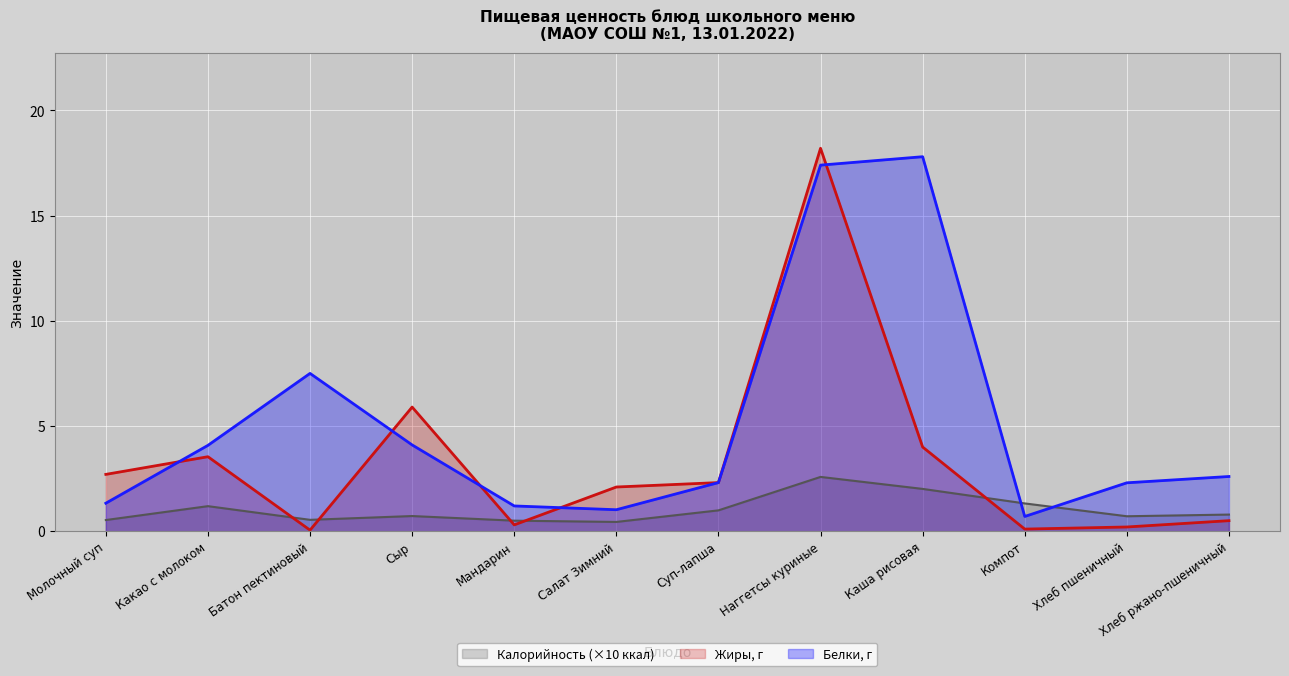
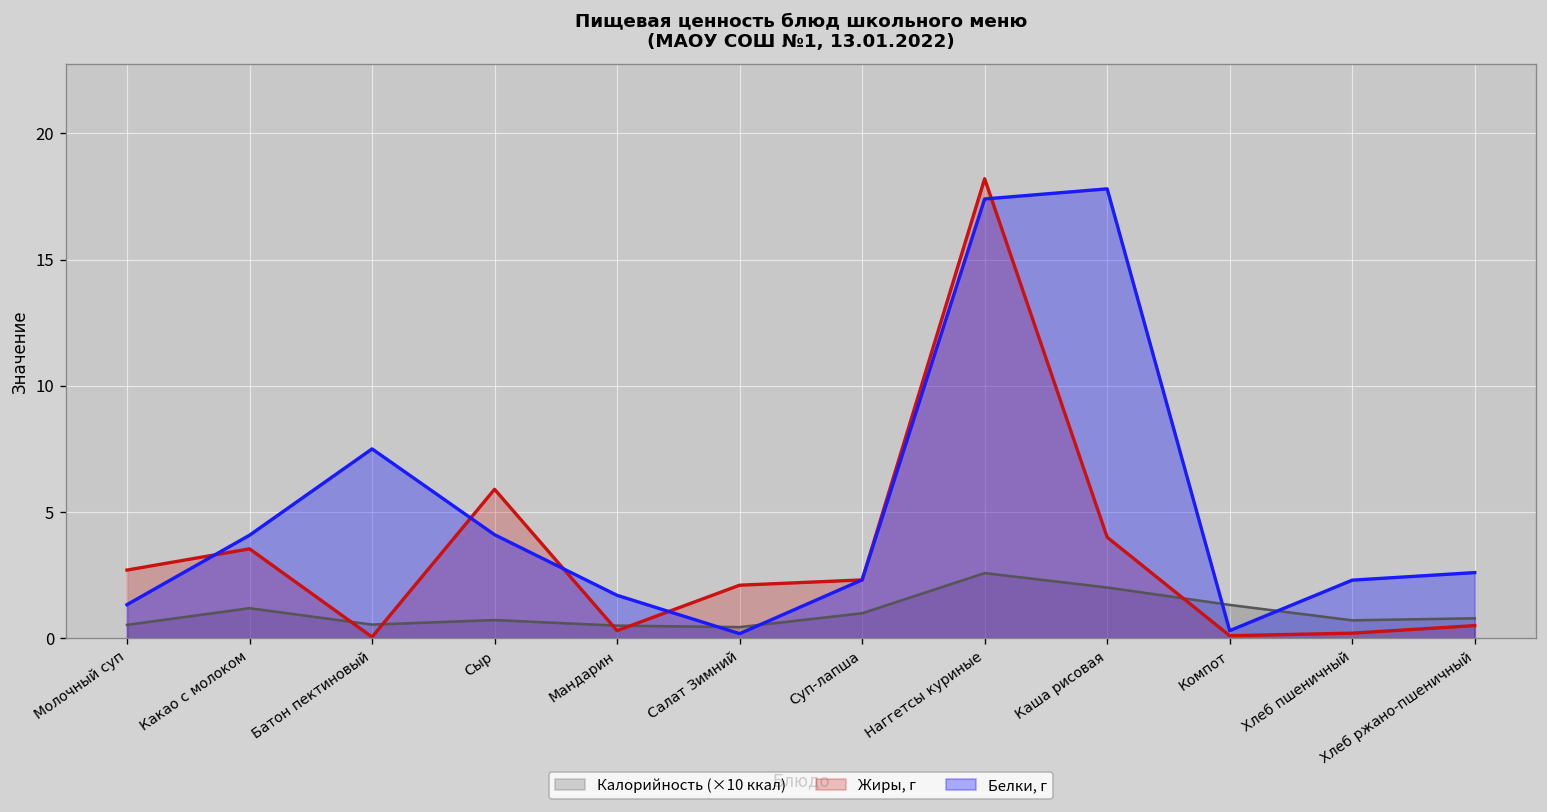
  {
    "Белки, г": {
      "Молочный суп": 1.3,
      "Какао с молоком": 4.1,
      "Батон пектиновый": 7.5,
      "Сыр": 4.1,
-     "Мандарин": 1.2,
-     "Салат Зимний": 1.0,
+     "Мандарин": 1.7,
+     "Салат Зимний": 0.2,
      "Наггетсы куриные": 17.4,
      "Каша рисовая": 17.8,
-     "Компот": 0.7,
+     "Компот": 0.3,
      "Хлеб пшеничный": 2.3,
      "Хлеб ржано-пшеничный": 2.6
    }
  }
